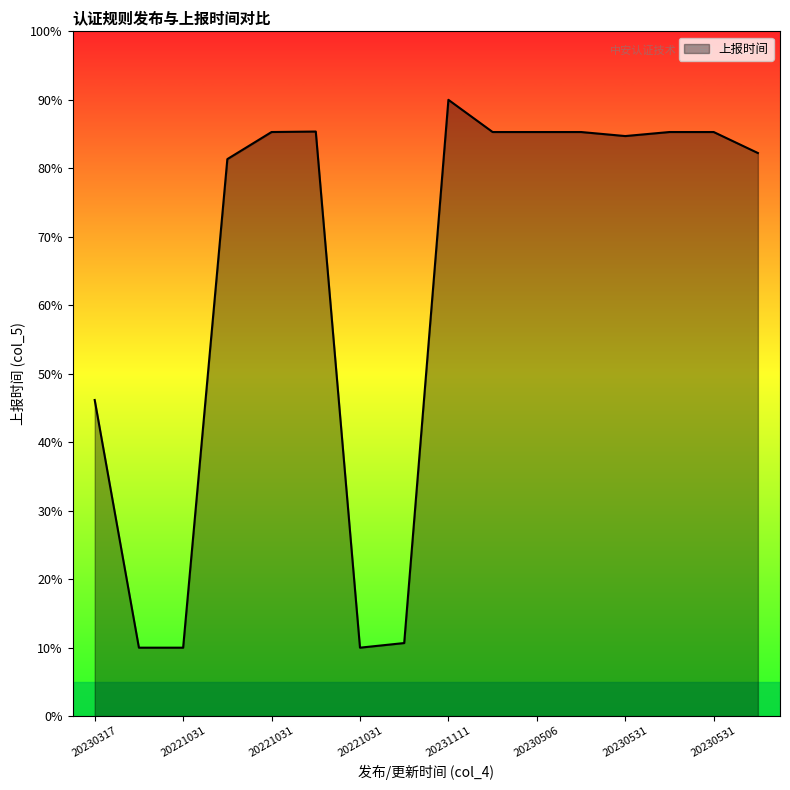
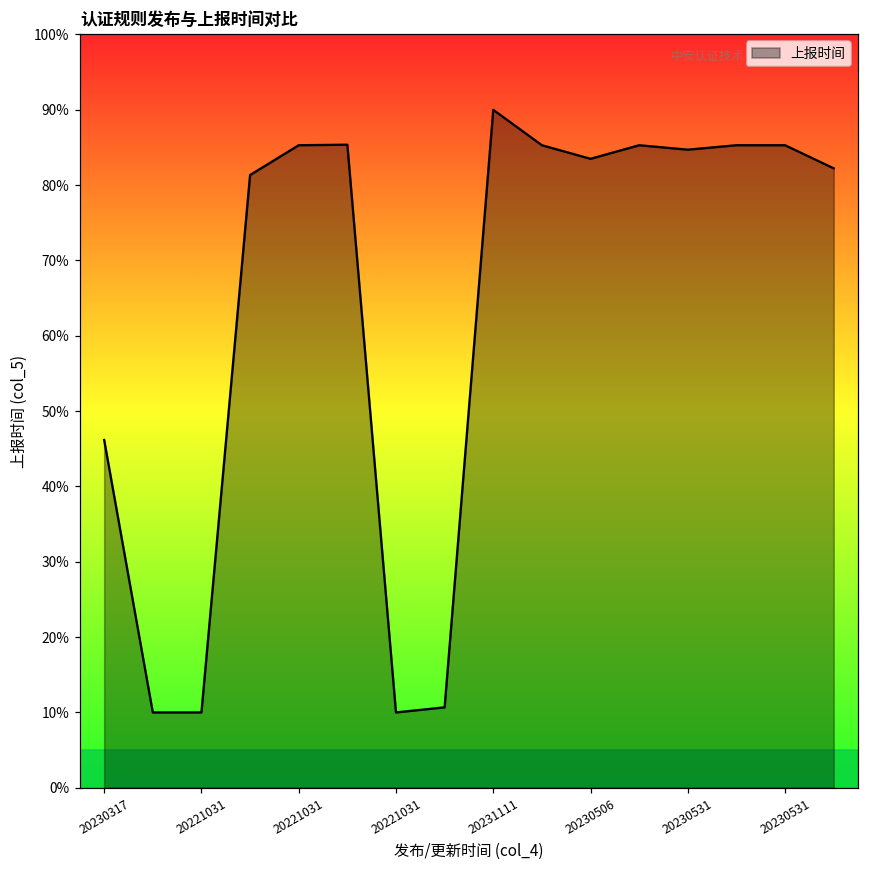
  {
    "20230317": "46%",
    "20231111": "90%",
-   "20230506": "85%"
+   "20230506": "83%"
  }
